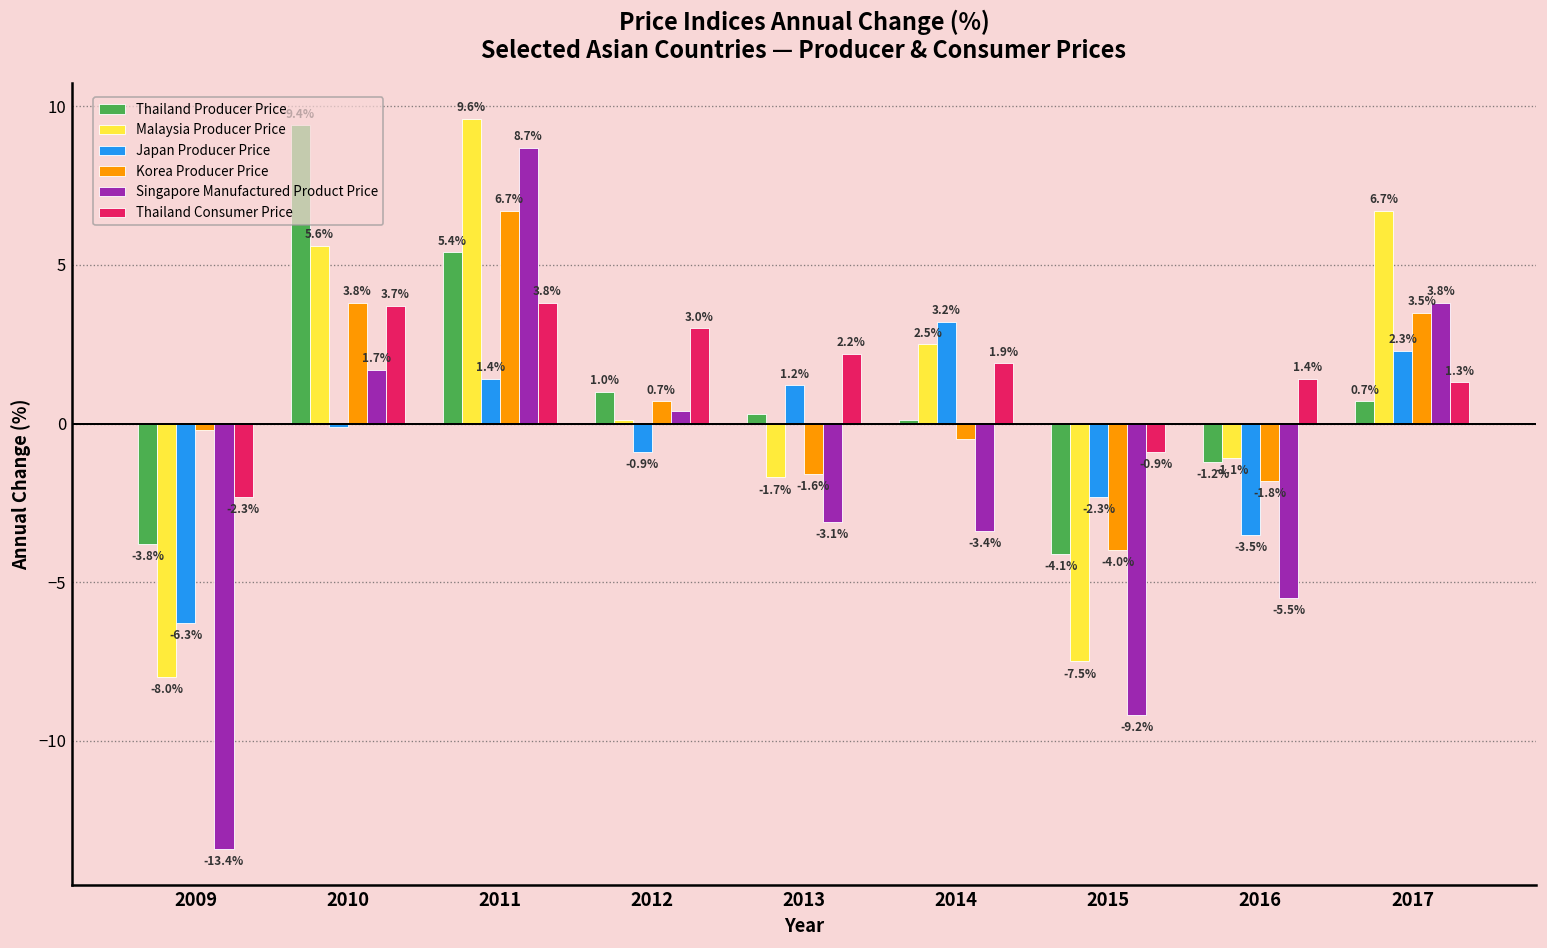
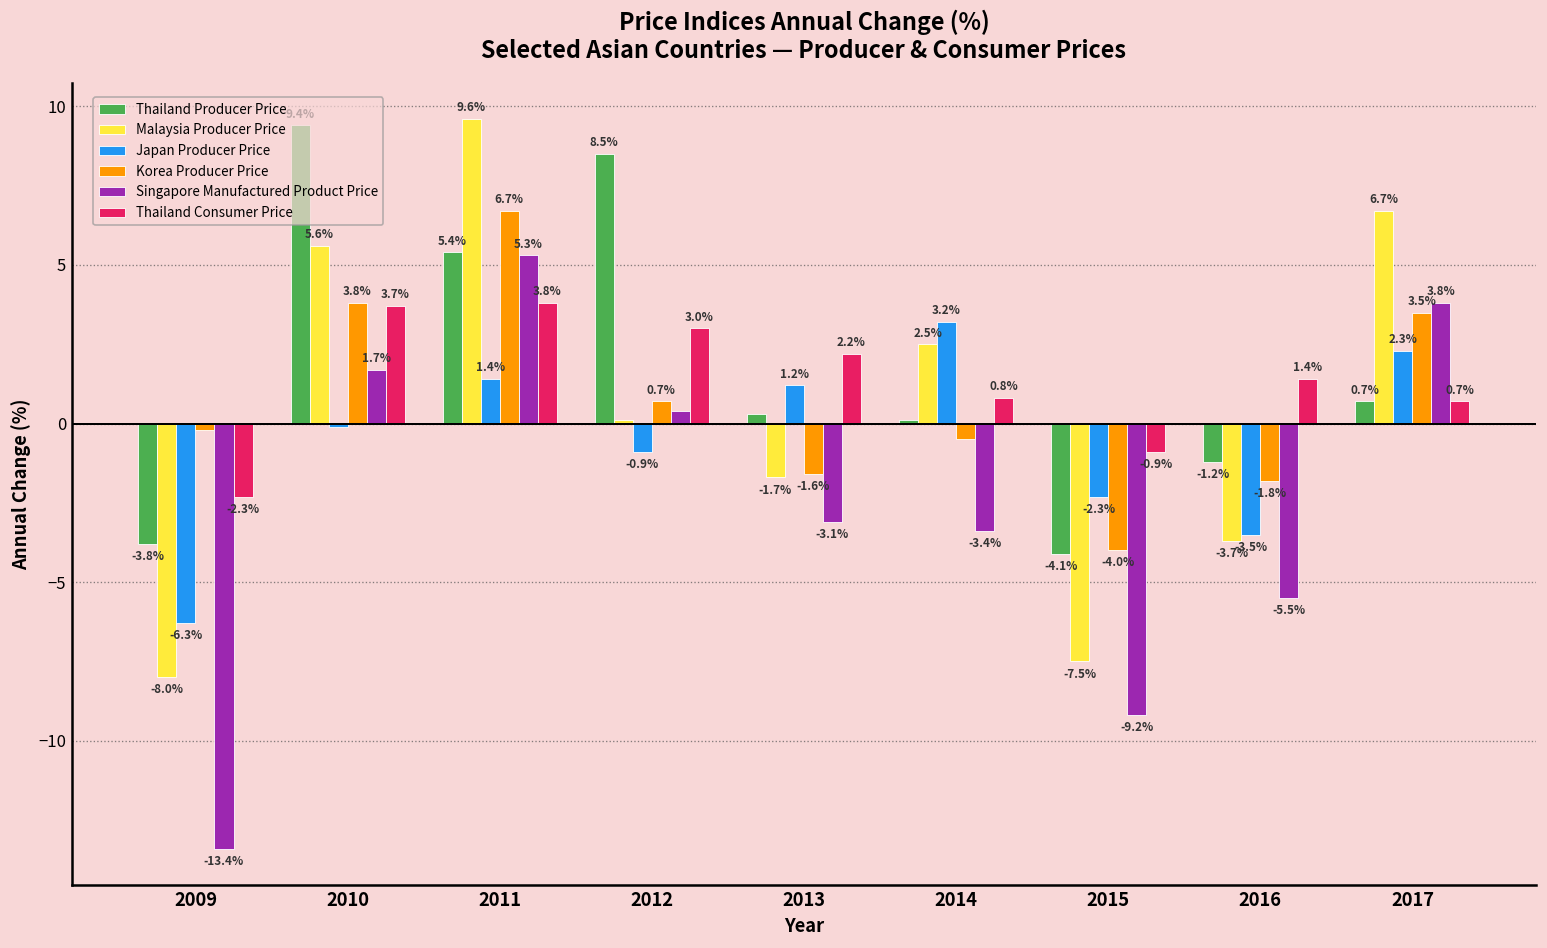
  {
    "Thailand Producer Price": {
      "2009": "-3.8%",
      "2011": "5.4%",
-     "2012": "1.0%",
+     "2012": "8.5%",
      "2015": "-4.1%",
      "2016": "-1.2%",
      "2017": "0.7%"
    },
    "Malaysia Producer Price": {
      "2009": "-8.0%",
      "2010": "5.6%",
      "2011": "9.6%",
      "2013": "-1.7%",
      "2014": "2.5%",
      "2015": "-7.5%",
-     "2016": "-1.1%",
+     "2016": "-3.7%",
      "2017": "6.7%"
    },
    "Japan Producer Price": {
      "2009": "-6.3%",
      "2011": "1.4%",
      "2012": "-0.9%",
      "2013": "1.2%",
      "2014": "3.2%",
      "2015": "-2.3%",
      "2017": "2.3%"
    },
    "Korea Producer Price": {
      "2010": "3.8%",
      "2011": "6.7%",
      "2012": "0.7%",
      "2013": "-1.6%",
      "2015": "-4.0%",
      "2016": "-1.8%",
      "2017": "3.5%"
    },
    "Singapore Manufactured Product Price": {
      "2009": "-13.4%",
      "2010": "1.7%",
-     "2011": "8.7%",
+     "2011": "5.3%",
      "2013": "-3.1%",
      "2014": "-3.4%",
      "2015": "-9.2%",
      "2016": "-5.5%",
      "2017": "3.8%"
    },
    "Thailand Consumer Price": {
      "2009": "-2.3%",
      "2010": "3.7%",
      "2011": "3.8%",
      "2012": "3.0%",
      "2013": "2.2%",
-     "2014": "1.9%",
+     "2014": "0.8%",
      "2015": "-0.9%",
      "2016": "1.4%",
-     "2017": "1.3%"
+     "2017": "0.7%"
    }
  }
